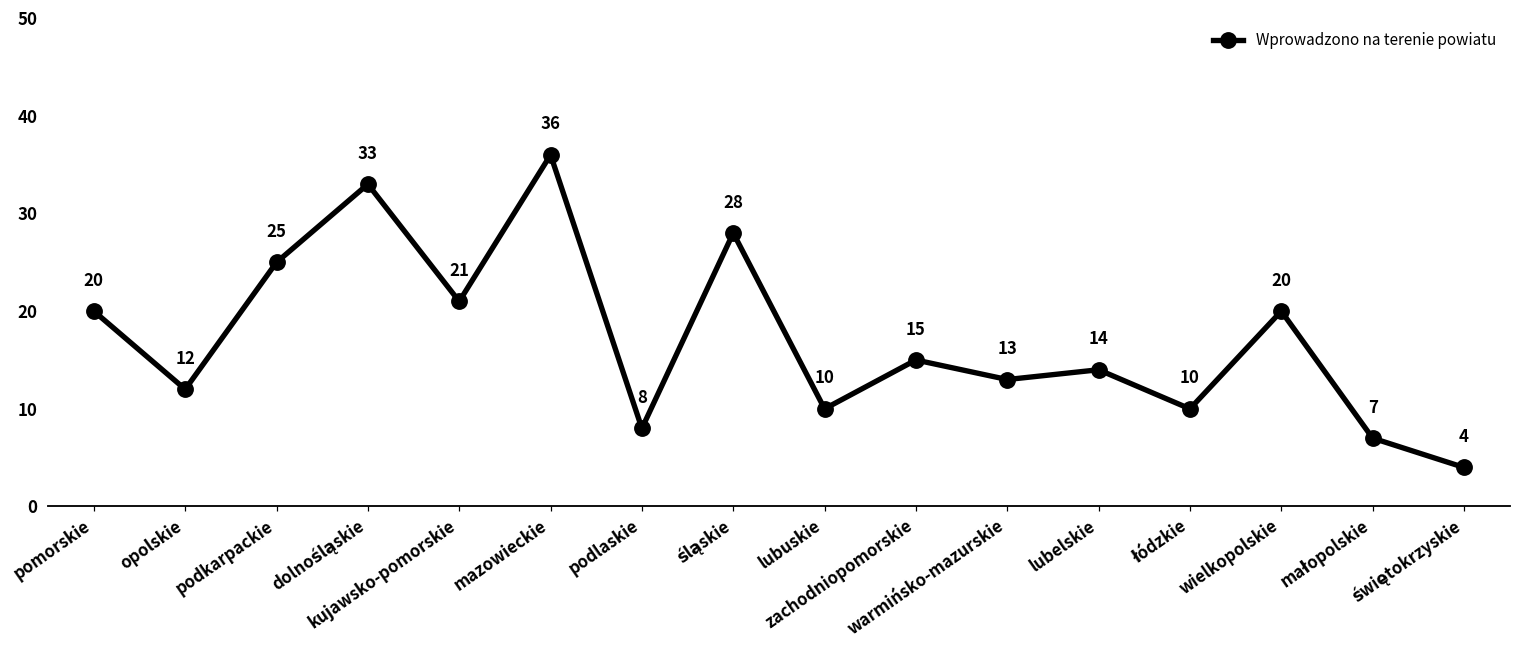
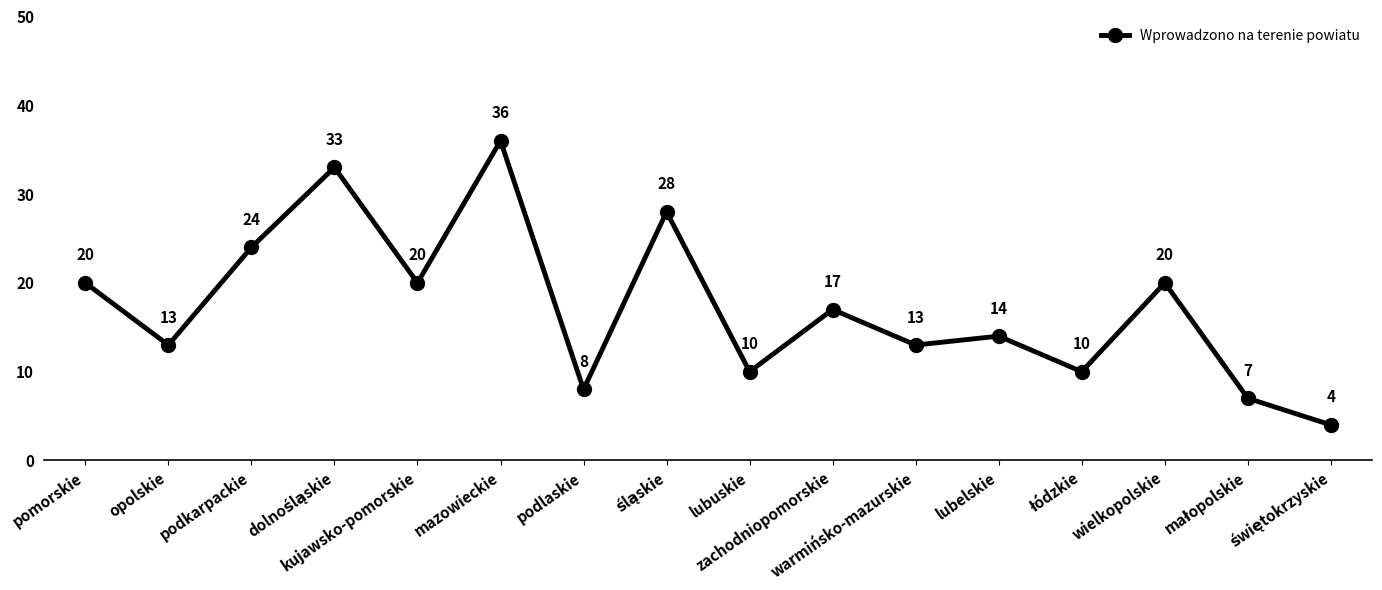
  {
    "pomorskie": 20,
-   "opolskie": 12,
-   "podkarpackie": 25,
+   "opolskie": 13,
+   "podkarpackie": 24,
    "dolnośląskie": 33,
-   "kujawsko-pomorskie": 21,
+   "kujawsko-pomorskie": 20,
    "mazowieckie": 36,
    "podlaskie": 8,
    "śląskie": 28,
    "lubuskie": 10,
-   "zachodniopomorskie": 15,
+   "zachodniopomorskie": 17,
    "warmińsko-mazurskie": 13,
    "lubelskie": 14,
    "łódzkie": 10,
    "wielkopolskie": 20,
    "małopolskie": 7,
    "świętokrzyskie": 4
  }
